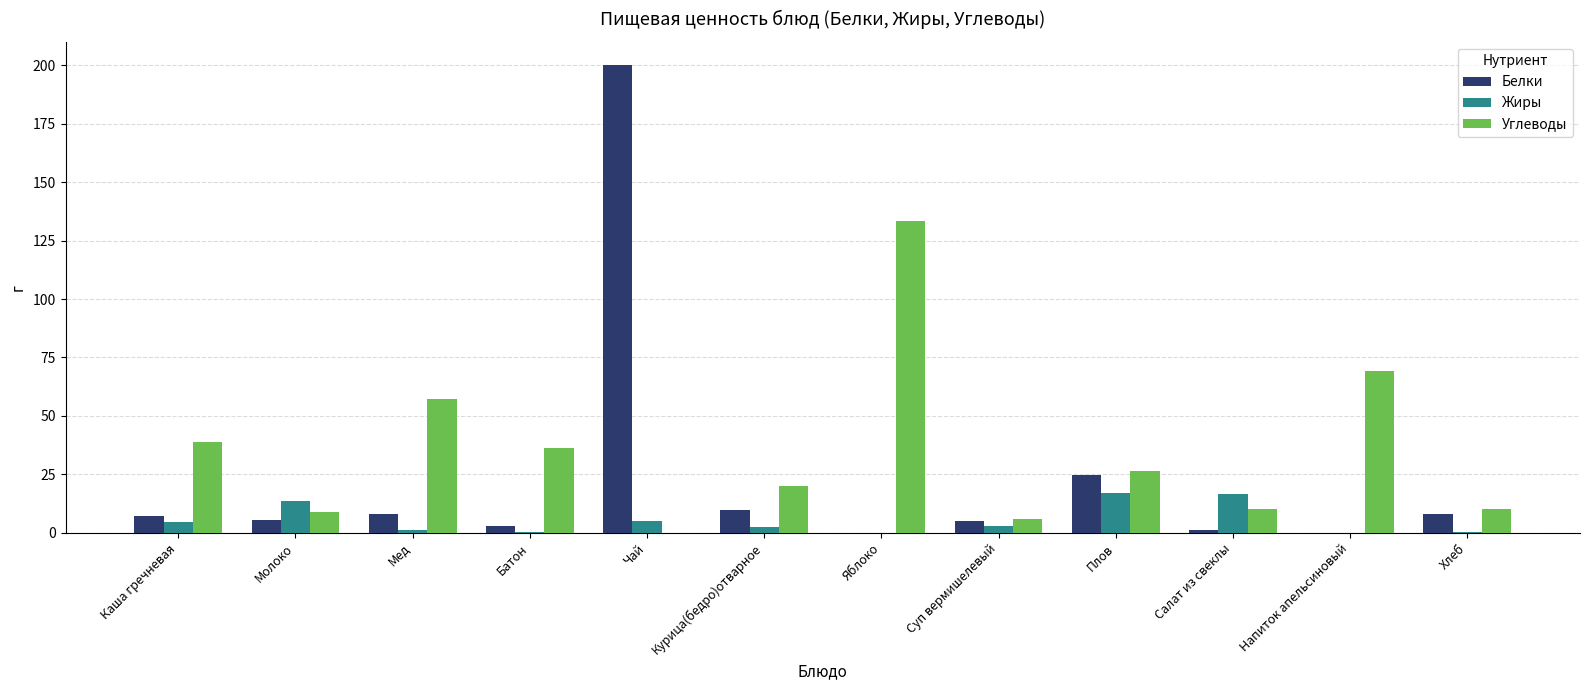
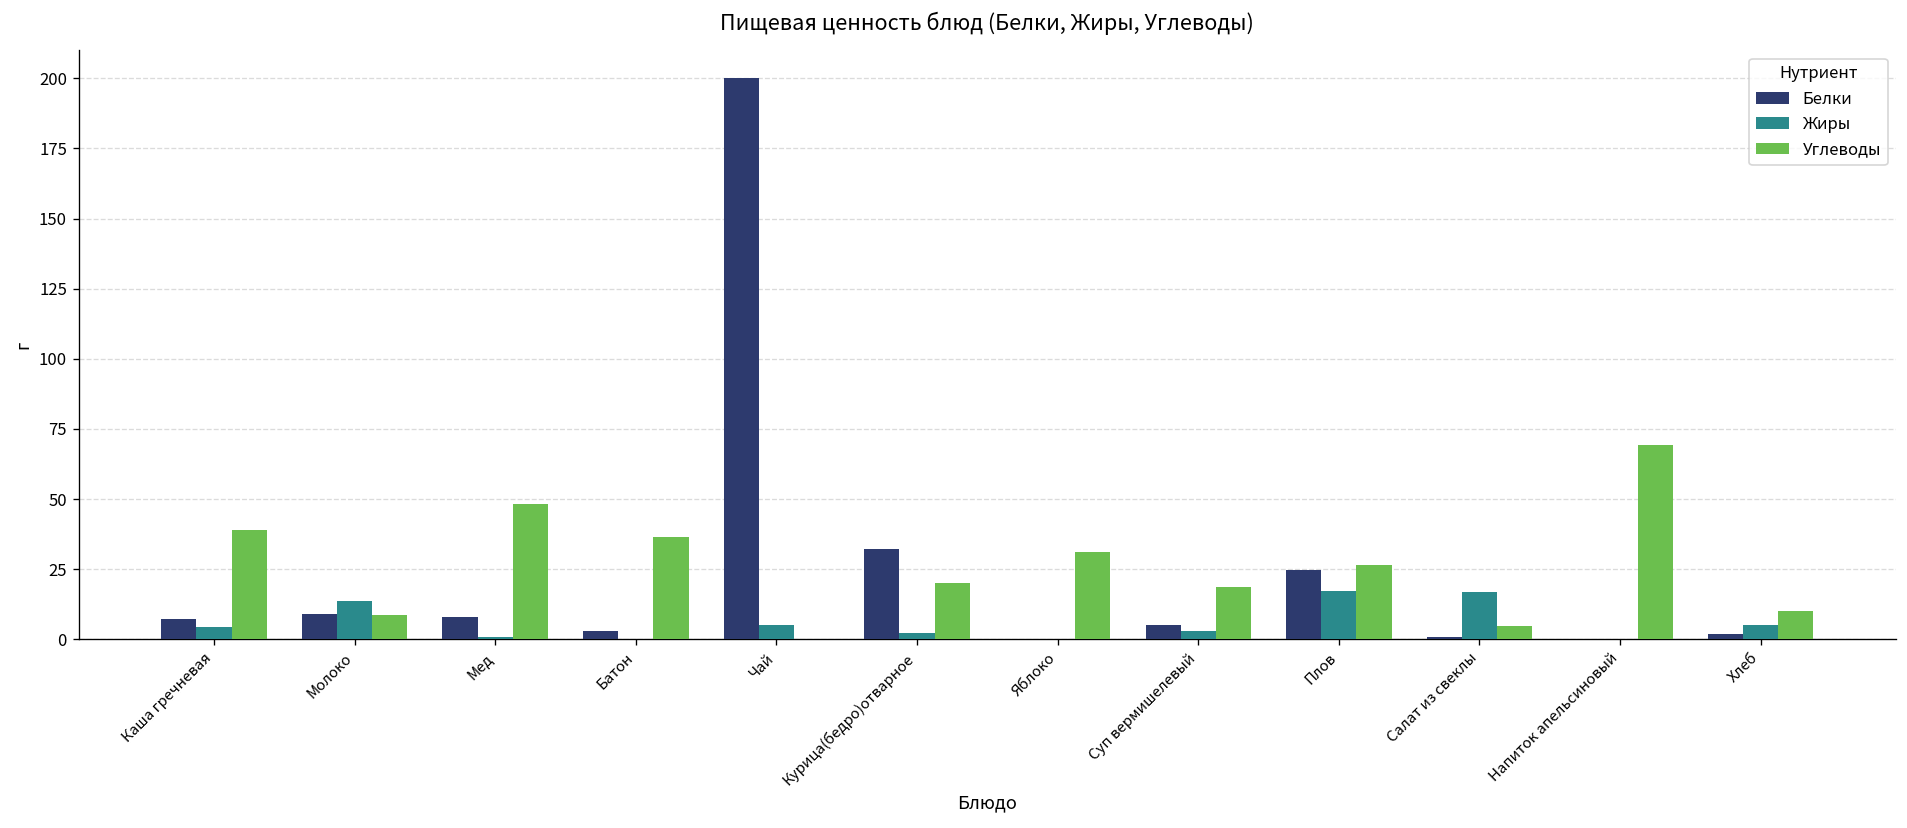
  {
    "Белки": {
      "Каша гречневая": 7,
-     "Молоко": 5,
+     "Молоко": 9,
      "Мед": 8,
      "Батон": 3,
      "Чай": 200,
-     "Курица(бедро)отварное": 10,
+     "Курица(бедро)отварное": 32,
      "Яблоко": 0,
      "Суп вермишелевый": 5,
      "Плов": 25,
-     "Хлеб": 8
+     "Хлеб": 2
    },
    "Жиры": {
      "Каша гречневая": 4,
      "Молоко": 14,
      "Чай": 5,
      "Курица(бедро)отварное": 2,
      "Яблоко": 0,
      "Суп вермишелевый": 3,
      "Плов": 17,
      "Салат из свеклы": 17,
      "Напиток апельсиновый": 0,
-     "Хлеб": 0
+     "Хлеб": 5
    },
    "Углеводы": {
      "Каша гречневая": 39,
      "Молоко": 9,
-     "Мед": 57,
+     "Мед": 48,
      "Батон": 36,
      "Чай": 0,
      "Курица(бедро)отварное": 20,
-     "Яблоко": 133,
-     "Суп вермишелевый": 6,
+     "Яблоко": 31,
+     "Суп вермишелевый": 19,
      "Плов": 27,
-     "Салат из свеклы": 10,
+     "Салат из свеклы": 5,
      "Напиток апельсиновый": 69,
      "Хлеб": 10
    }
  }
